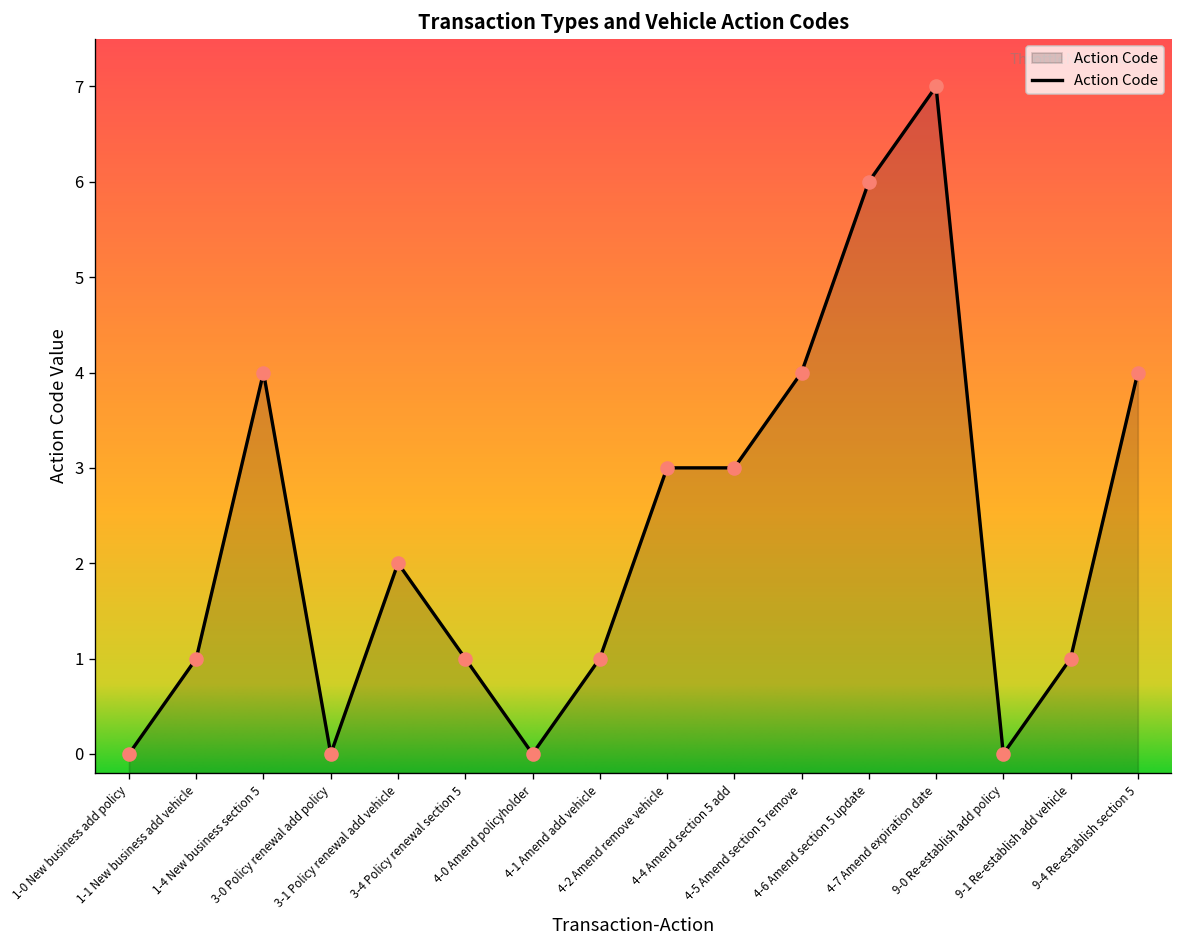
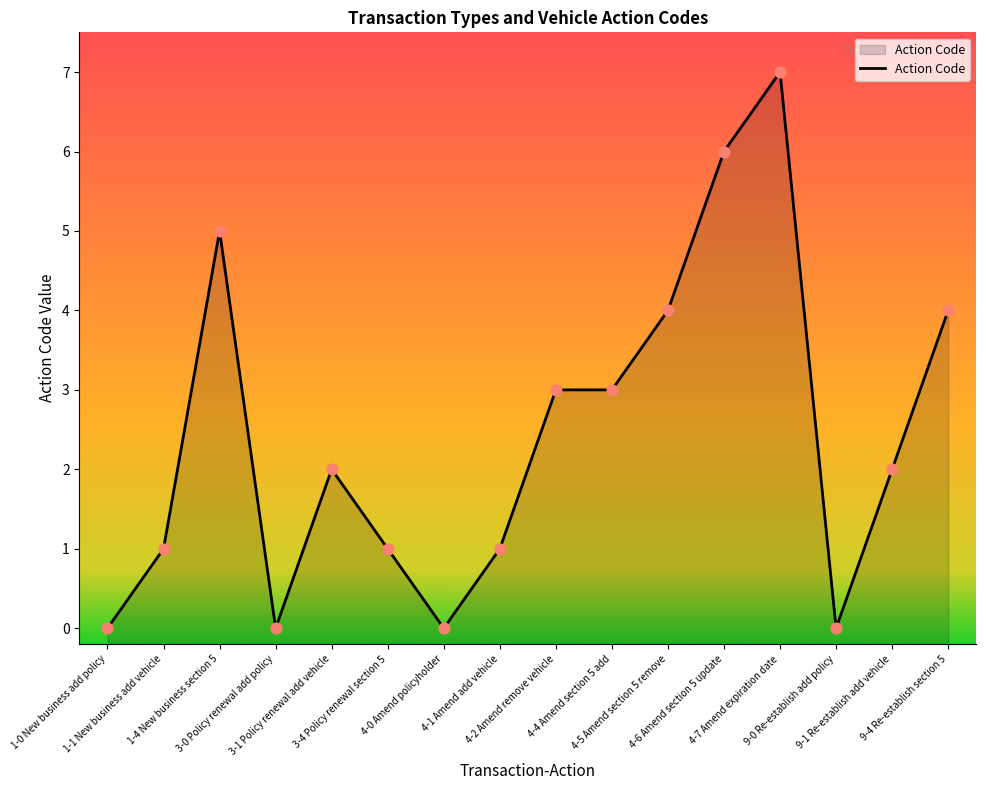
  {
    "1-0 New business add policy": 0,
    "1-1 New business add vehicle": 1,
-   "1-4 New business section 5": 4,
+   "1-4 New business section 5": 5,
    "3-0 Policy renewal add policy": 0,
    "3-1 Policy renewal add vehicle": 2,
    "3-4 Policy renewal section 5": 1,
    "4-0 Amend policyholder": 0,
    "4-1 Amend add vehicle": 1,
    "4-2 Amend remove vehicle": 3,
    "4-4 Amend section 5 add": 3,
    "4-5 Amend section 5 remove": 4,
    "4-6 Amend section 5 update": 6,
    "4-7 Amend expiration date": 7,
    "9-0 Re-establish add policy": 0,
-   "9-1 Re-establish add vehicle": 1,
+   "9-1 Re-establish add vehicle": 2,
    "9-4 Re-establish section 5": 4
  }
